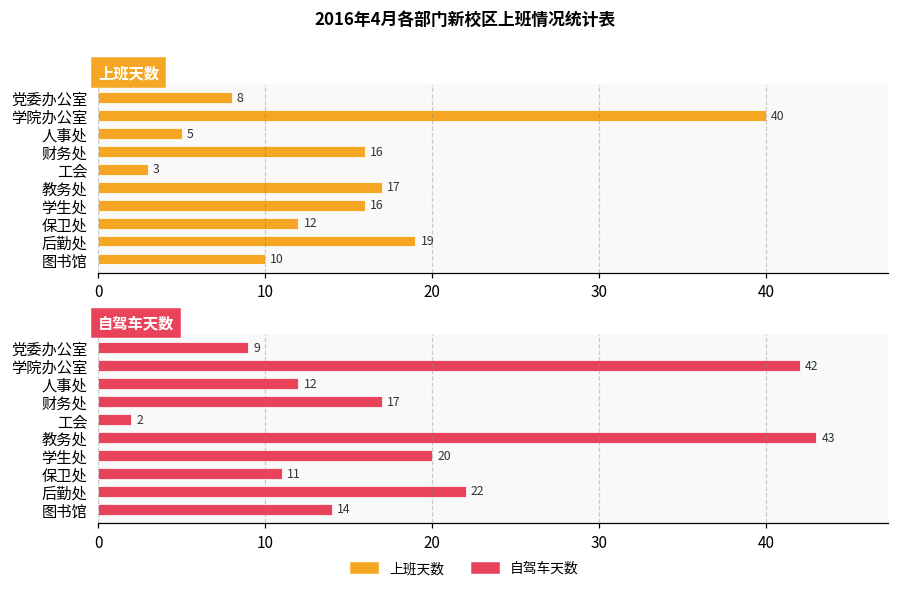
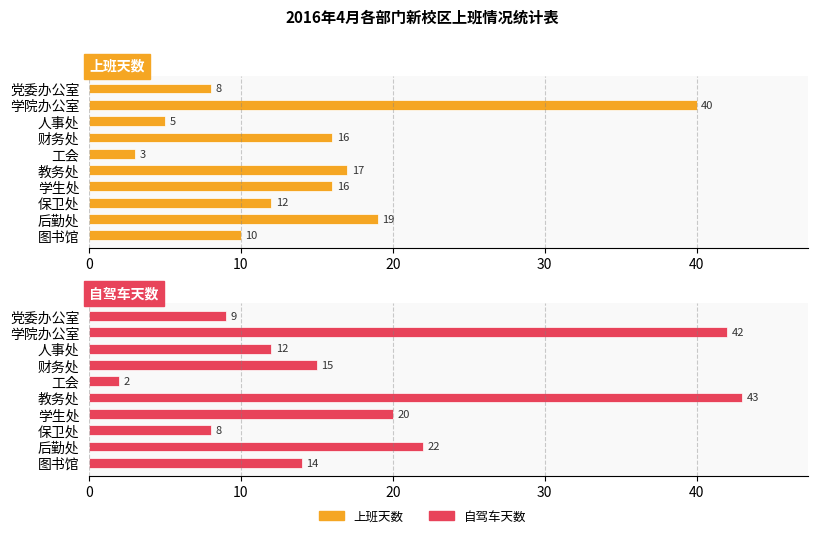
  {
    "上班天数": {
      "党委办公室": 8,
      "学院办公室": 40,
      "人事处": 5,
      "财务处": 16,
      "工会": 3,
      "教务处": 17,
      "学生处": 16,
      "保卫处": 12,
      "后勤处": 19,
      "图书馆": 10
    },
    "自驾车天数": {
      "党委办公室": 9,
      "学院办公室": 42,
      "人事处": 12,
-     "财务处": 17,
+     "财务处": 15,
      "工会": 2,
      "教务处": 43,
      "学生处": 20,
-     "保卫处": 11,
+     "保卫处": 8,
      "后勤处": 22,
      "图书馆": 14
    }
  }
